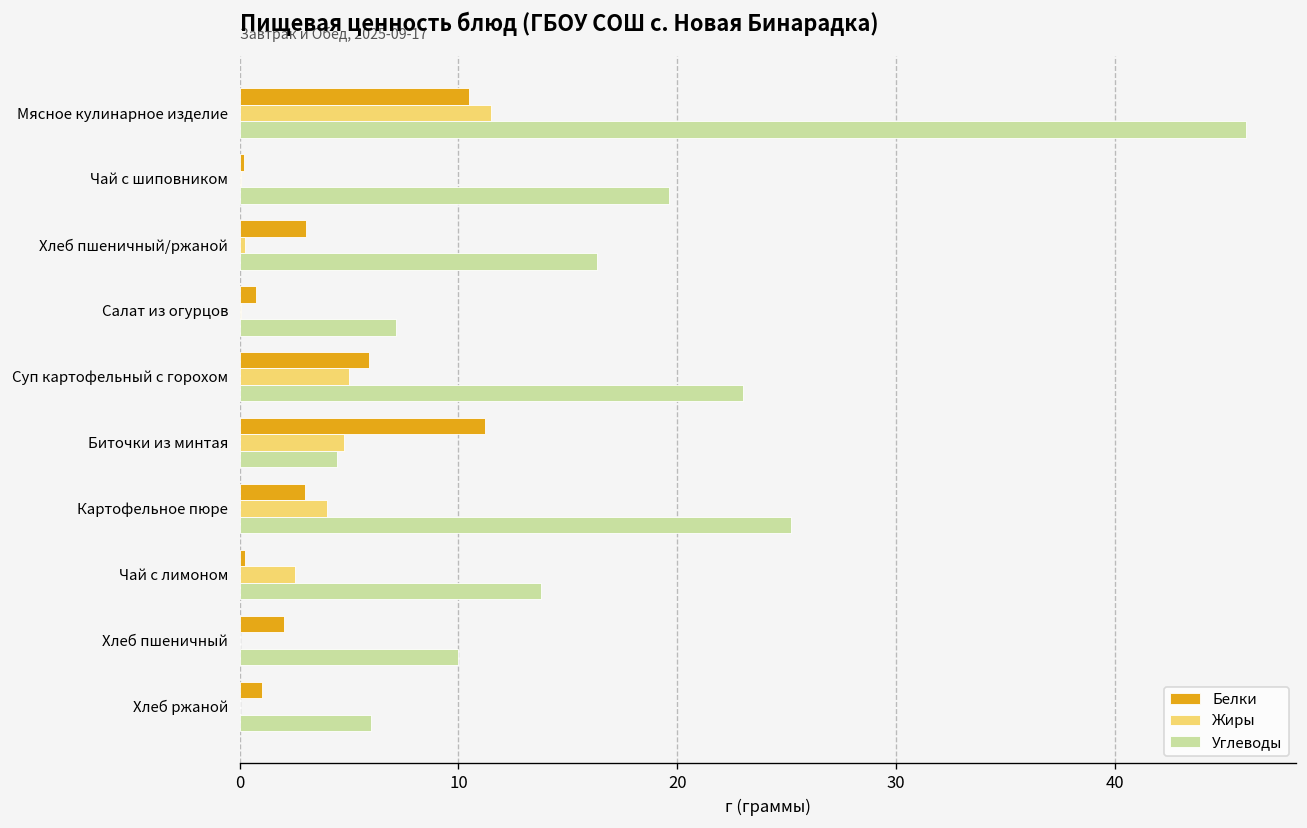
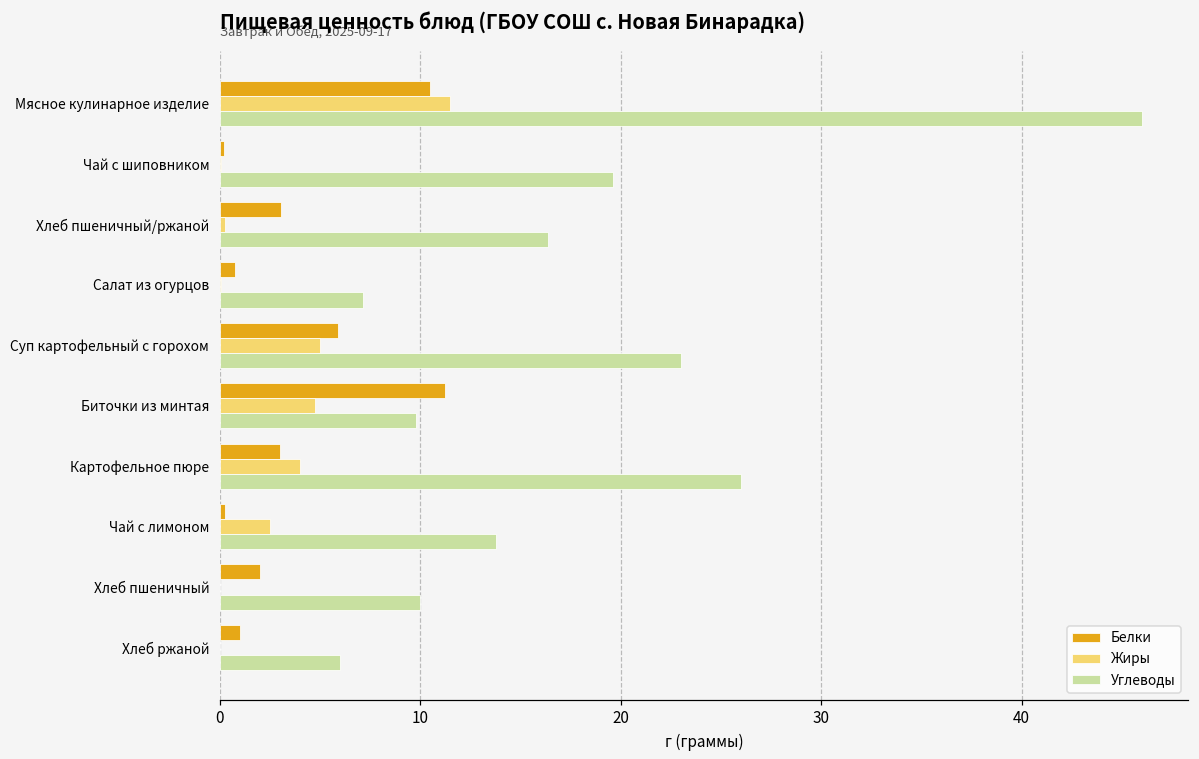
  {
    "Белки": {
      "Мясное кулинарное изделие": 10.5,
      "Чай с шиповником": 0.2,
      "Хлеб пшеничный/ржаной": 3.0,
      "Салат из огурцов": 0.8,
      "Суп картофельный с горохом": 5.9,
      "Биточки из минтая": 11.2,
      "Картофельное пюре": 3.0,
      "Чай с лимоном": 0.2,
      "Хлеб пшеничный": 2.0,
      "Хлеб ржаной": 1.0
    },
    "Жиры": {
      "Мясное кулинарное изделие": 11.5,
      "Хлеб пшеничный/ржаной": 0.2,
      "Суп картофельный с горохом": 5.0,
      "Биточки из минтая": 4.8,
      "Картофельное пюре": 4.0,
      "Чай с лимоном": 2.5,
      "Хлеб пшеничный": 0.0,
      "Хлеб ржаной": 0.0
    },
    "Углеводы": {
      "Мясное кулинарное изделие": 46.0,
      "Чай с шиповником": 19.6,
      "Хлеб пшеничный/ржаной": 16.4,
      "Салат из огурцов": 7.1,
      "Суп картофельный с горохом": 23.0,
-     "Биточки из минтая": 4.4,
-     "Картофельное пюре": 25.2,
+     "Биточки из минтая": 9.8,
+     "Картофельное пюре": 26.0,
      "Чай с лимоном": 13.8,
      "Хлеб пшеничный": 10.0,
      "Хлеб ржаной": 6.0
    }
  }
